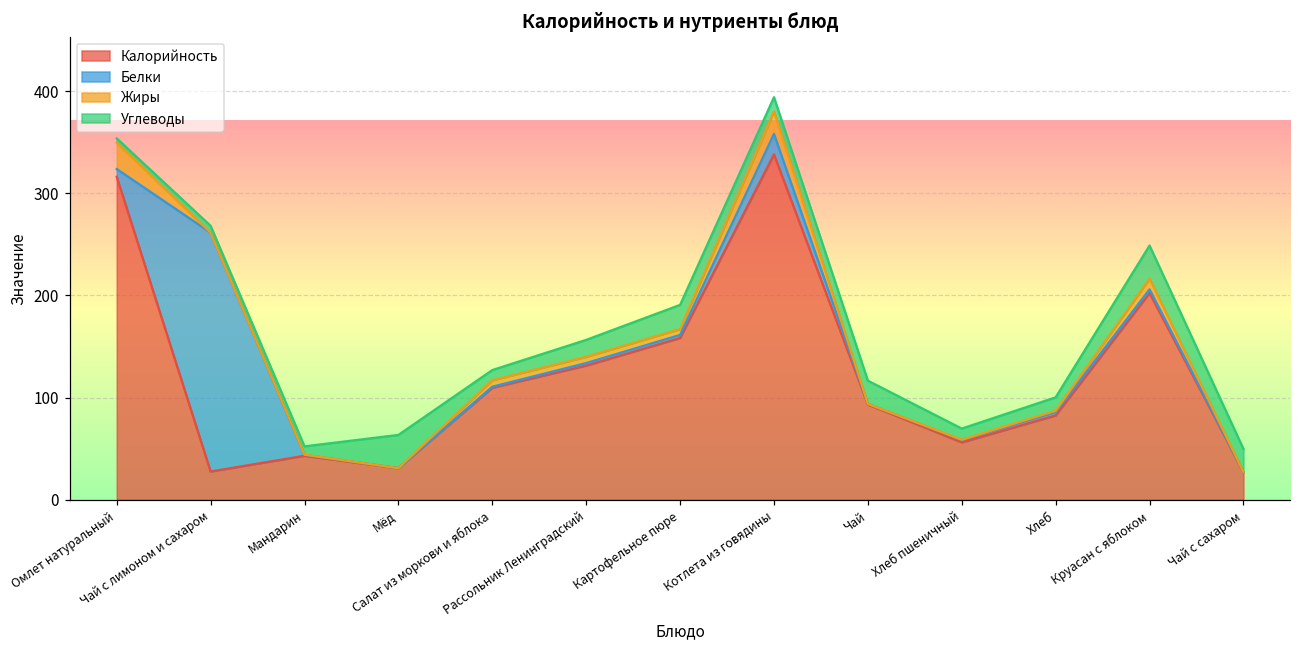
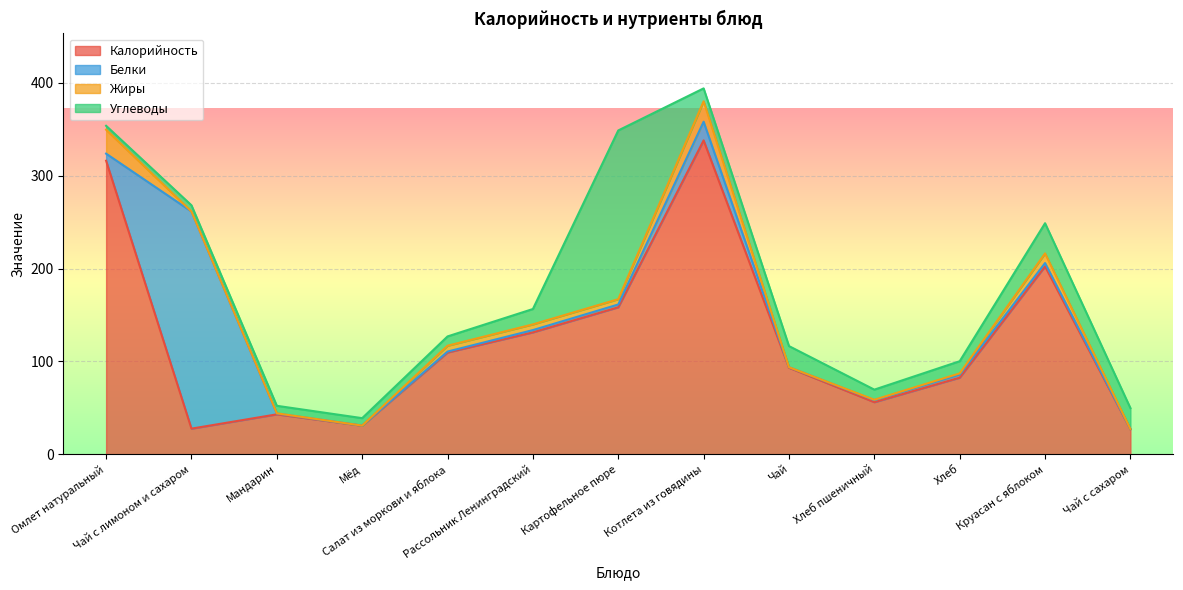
  {
    "Калорийность": {
      "Омлет натуральный": 320,
      "Чай с лимоном и сахаром": 30,
      "Картофельное пюре": 160,
      "Котлета из говядины": 340,
      "Хлеб": 80,
      "Круасан с яблоком": 200
    },
    "Белки": {
      "Омлет натуральный": 10,
      "Картофельное пюре": 0,
      "Котлета из говядины": 20,
      "Круасан с яблоком": 0
    },
    "Жиры": {
      "Омлет натуральный": 30,
      "Салат из моркови и яблока": 10,
      "Рассольник Ленинградский": 10,
      "Картофельное пюре": 10,
      "Котлета из говядины": 20,
      "Круасан с яблоком": 10
    },
    "Углеводы": {
      "Омлет натуральный": 0,
      "Чай с лимоном и сахаром": 10,
      "Мандарин": 10,
-     "Мёд": 30,
+     "Мёд": 10,
      "Салат из моркови и яблока": 10,
      "Рассольник Ленинградский": 20,
-     "Картофельное пюре": 20,
+     "Картофельное пюре": 180,
      "Котлета из говядины": 10,
      "Чай": 20,
      "Хлеб пшеничный": 10,
      "Хлеб": 10,
      "Круасан с яблоком": 30,
      "Чай с сахаром": 20
    }
  }
